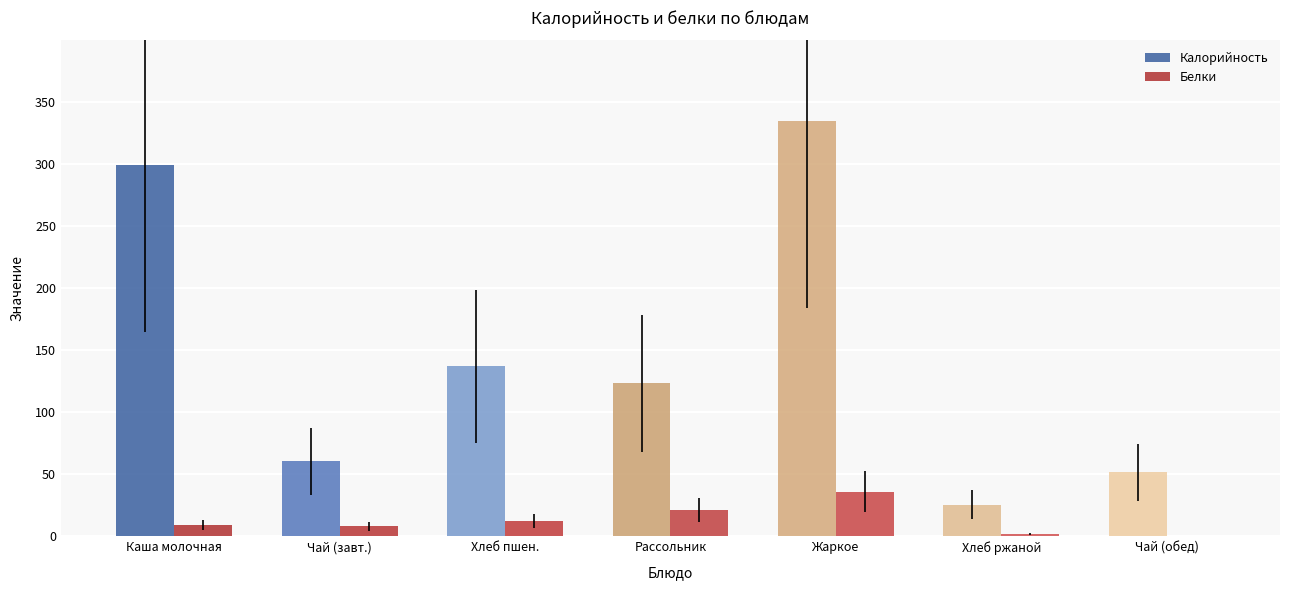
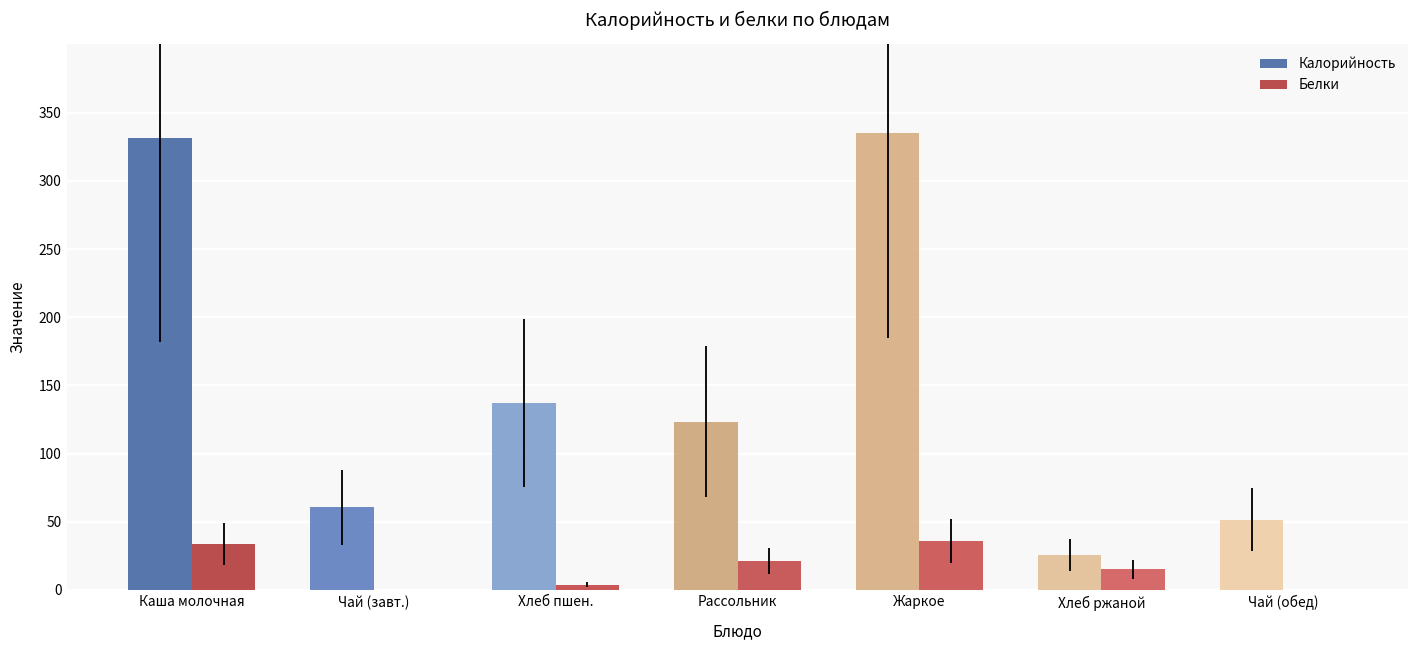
  {
    "Калорийность": {
-     "Каша молочная": 300,
+     "Каша молочная": 331,
      "Чай (завт.)": 61,
      "Хлеб пшен.": 137,
      "Рассольник": 123,
      "Жаркое": 335,
      "Хлеб ржаной": 26,
      "Чай (обед)": 52
    },
    "Белки": {
-     "Каша молочная": 9,
-     "Чай (завт.)": 8,
-     "Хлеб пшен.": 13,
+     "Каша молочная": 34,
+     "Чай (завт.)": 0,
+     "Хлеб пшен.": 4,
      "Рассольник": 21,
      "Жаркое": 36,
-     "Хлеб ржаной": 2
+     "Хлеб ржаной": 15
    }
  }
